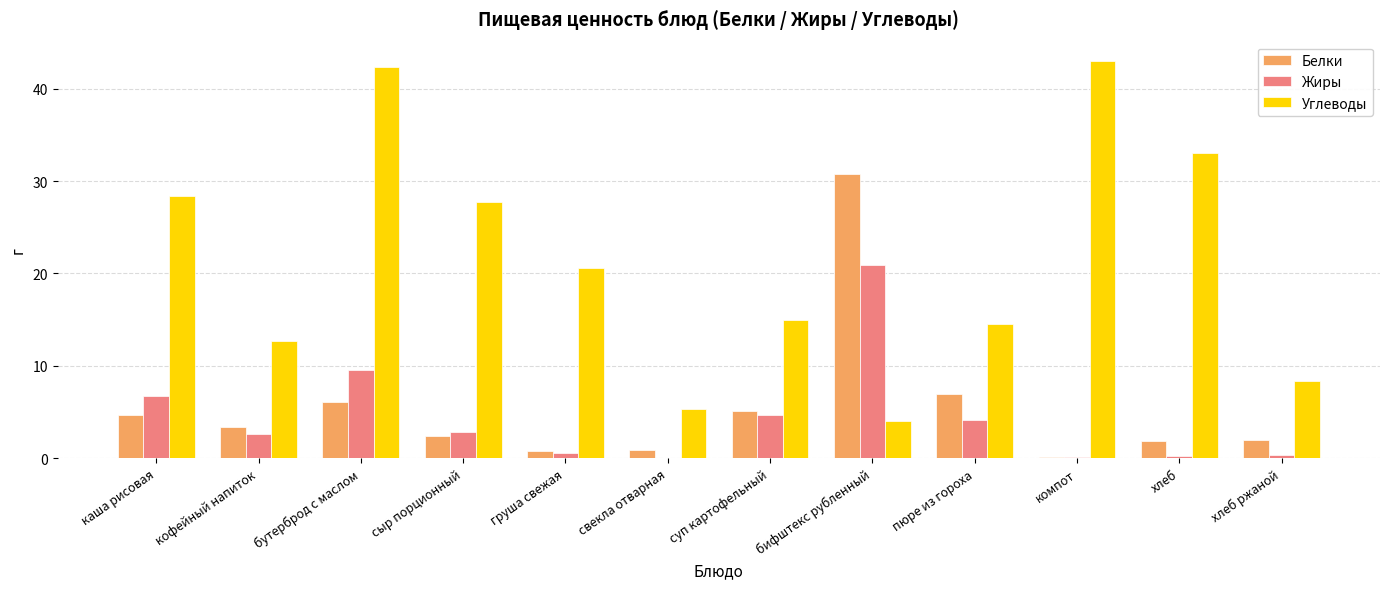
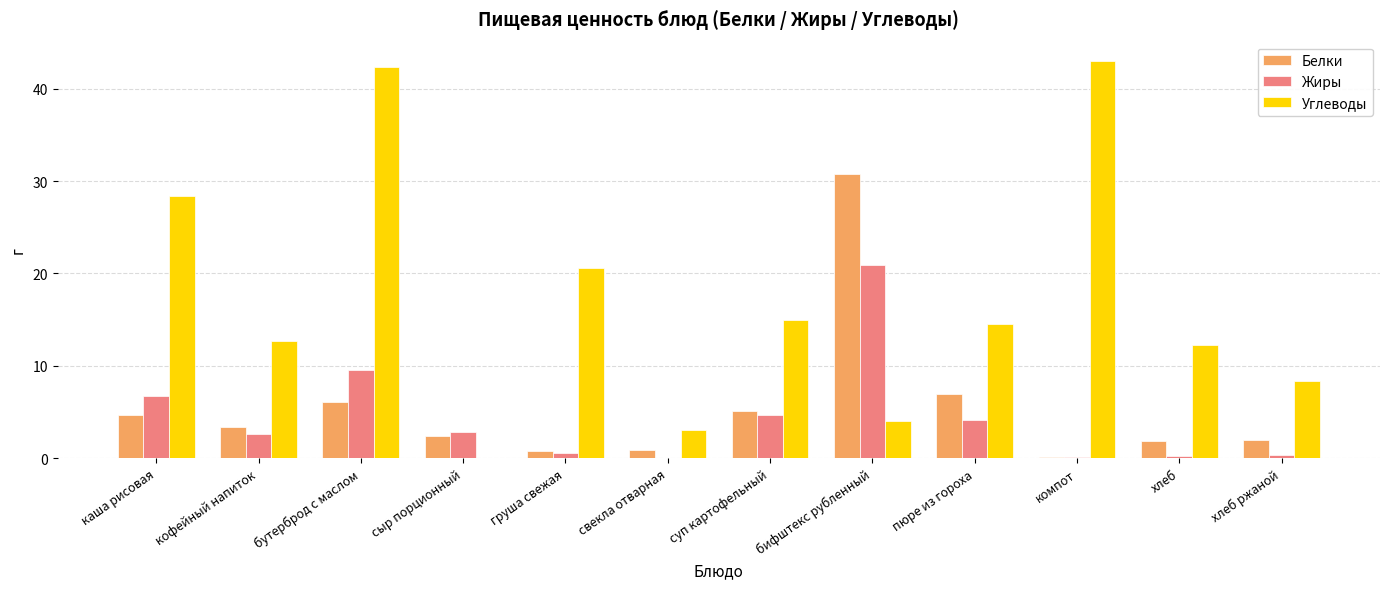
  {
    "Углеводы": {
      "каша рисовая": 28,
      "кофейный напиток": 13,
      "бутерброд с маслом": 42,
-     "сыр порционный": 28,
+     "сыр порционный": 0,
      "груша свежая": 21,
-     "свекла отварная": 5,
+     "свекла отварная": 3,
      "суп картофельный": 15,
      "бифштекс рубленный": 4,
      "пюре из гороха": 15,
      "компот": 43,
-     "хлеб": 33,
+     "хлеб": 12,
      "хлеб ржаной": 8
    }
  }
